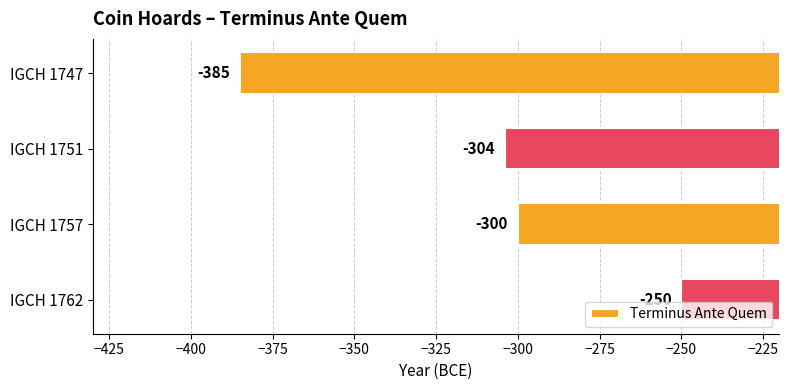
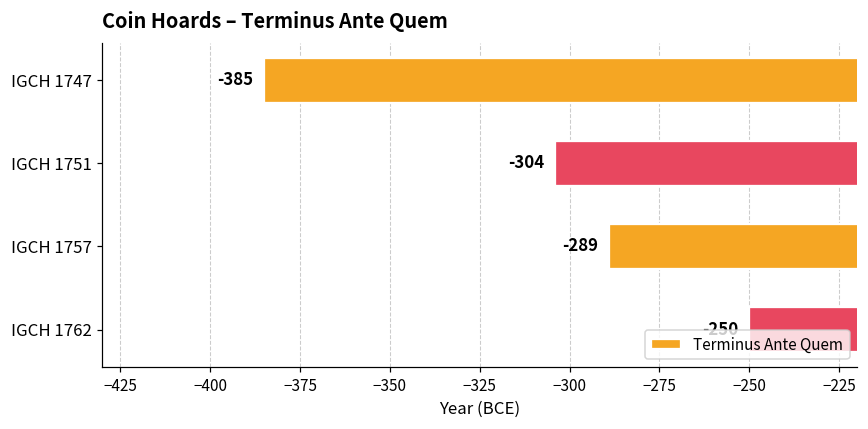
  {
    "IGCH 1747": -385,
    "IGCH 1751": -304,
-   "IGCH 1757": -300
+   "IGCH 1757": -289
  }
